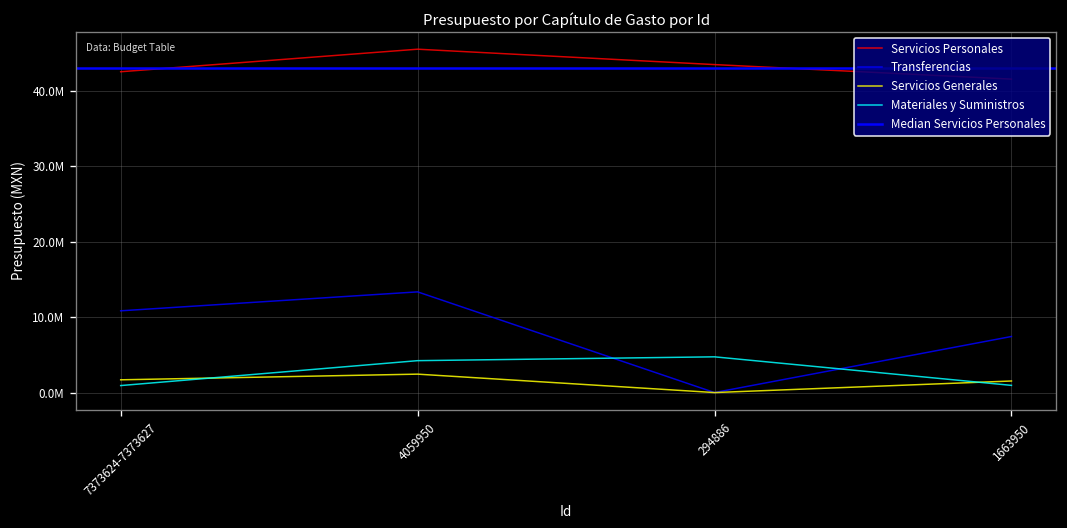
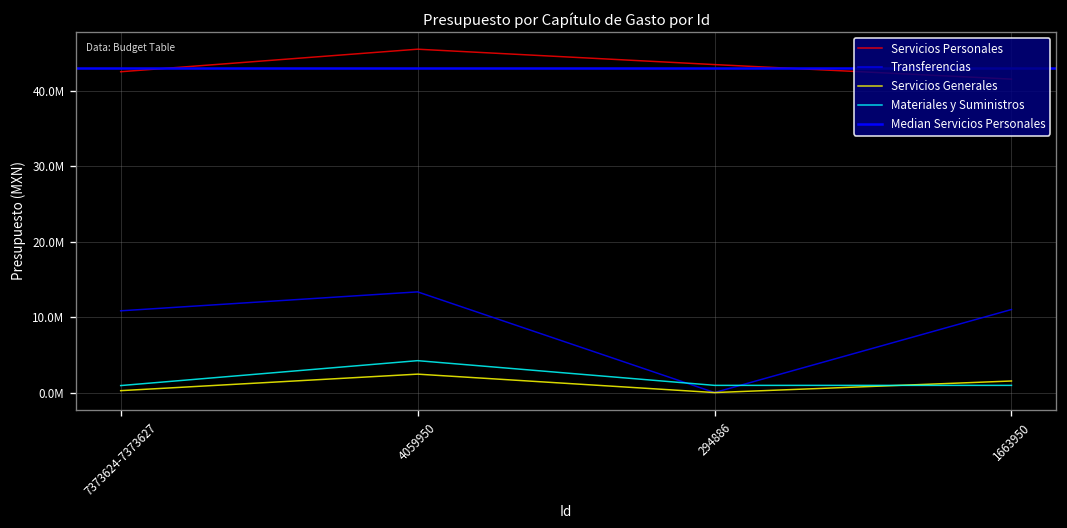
  {
    "Servicios Personales": {
      "7373624-7373627": 43000000,
      "4059950": 46000000,
      "294886": 43000000
    },
    "Transferencias": {
      "7373624-7373627": 11000000,
      "4059950": 13000000,
-     "1663950": 7000000
+     "1663950": 11000000
    },
    "Servicios Generales": {
-     "7373624-7373627": 2000000,
+     "7373624-7373627": 0,
      "4059950": 2000000,
      "1663950": 2000000
    },
    "Materiales y Suministros": {
      "7373624-7373627": 1000000,
      "4059950": 4000000,
-     "294886": 5000000,
+     "294886": 1000000,
      "1663950": 1000000
    }
  }
